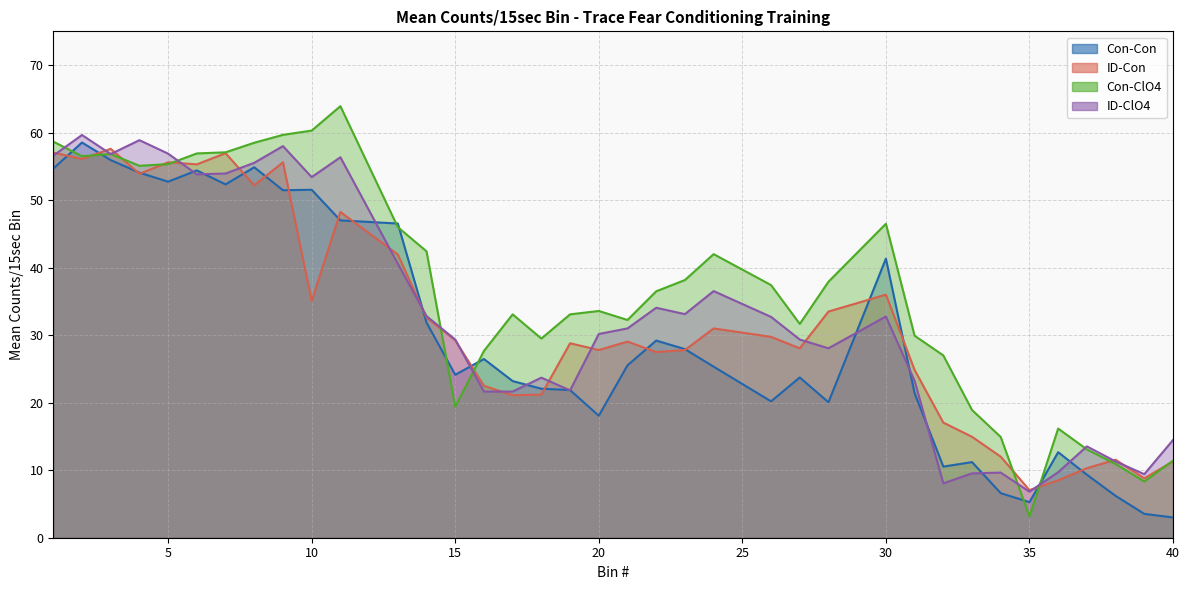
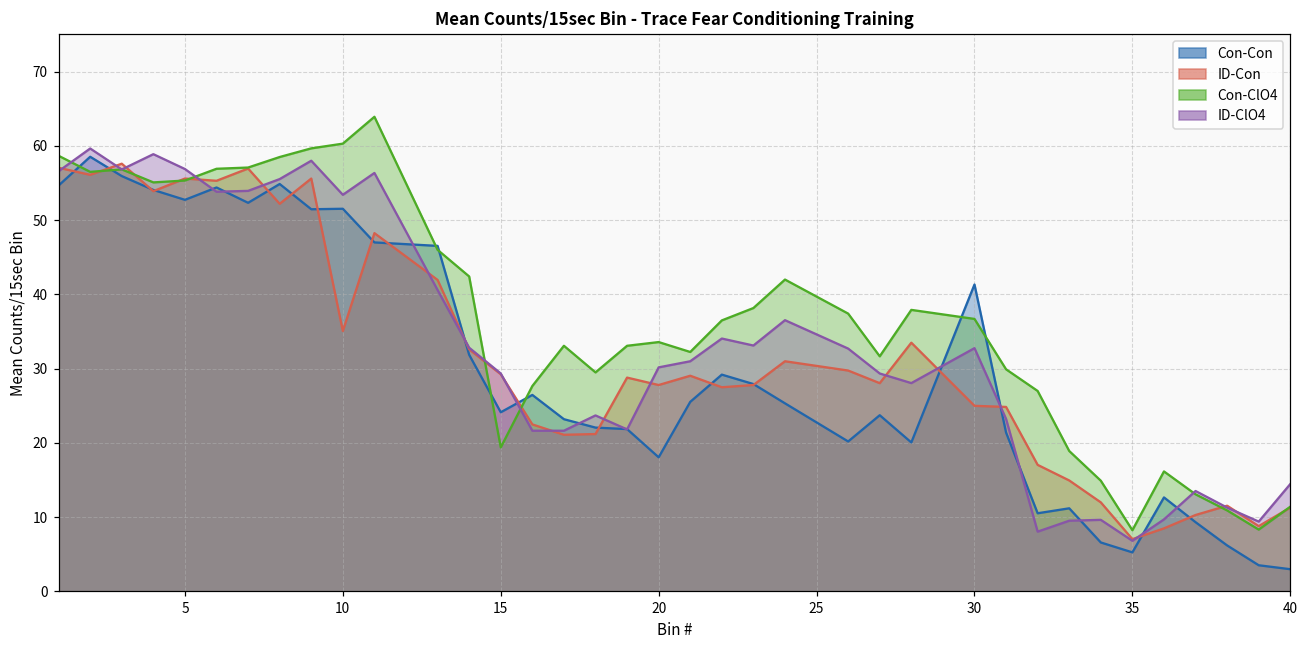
  {
    "ID-Con": {
      "10": 35,
      "20": 28,
-     "30": 36
+     "30": 25
    },
    "Con-ClO4": {
      "10": 60,
      "15": 19,
      "20": 34,
-     "30": 47,
-     "35": 3
+     "30": 37,
+     "35": 8
    }
  }
